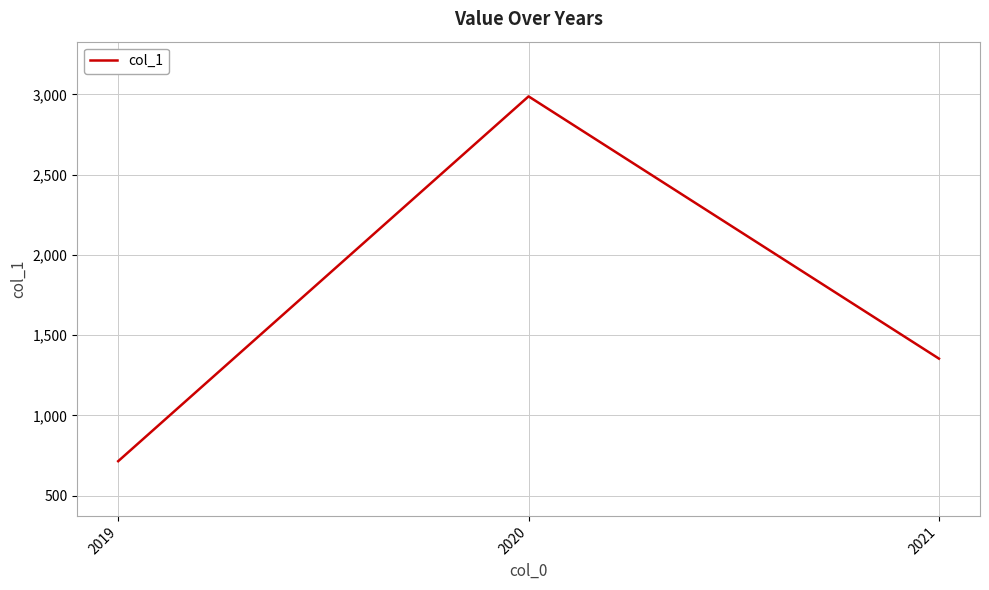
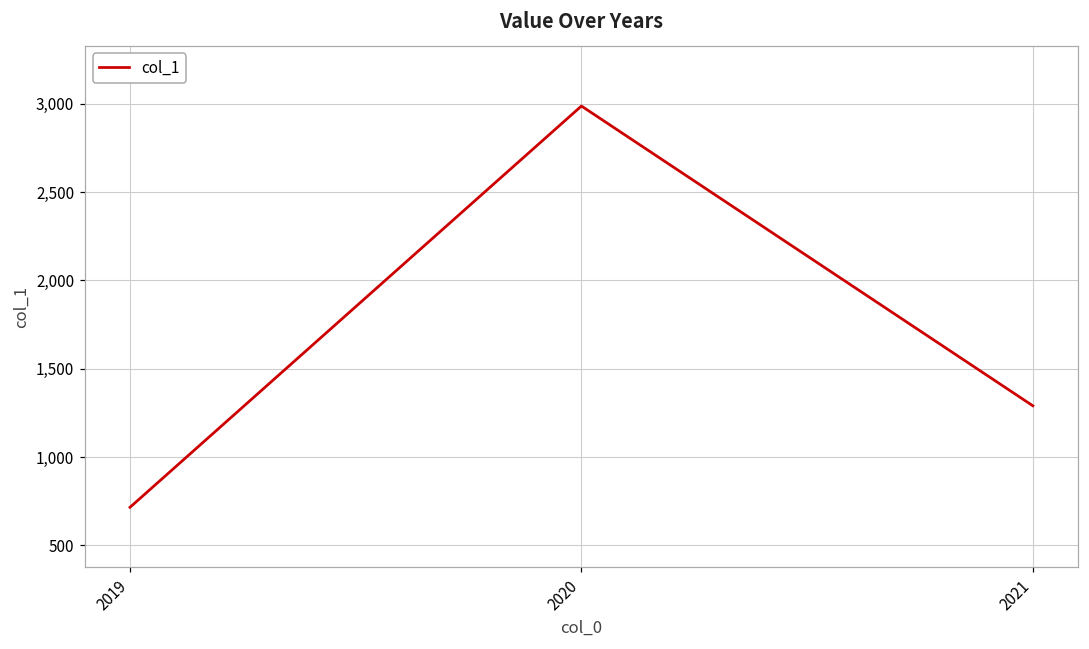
  {
    "2019": "720",
    "2020": "2,990",
-   "2021": "1,350"
+   "2021": "1,290"
  }
